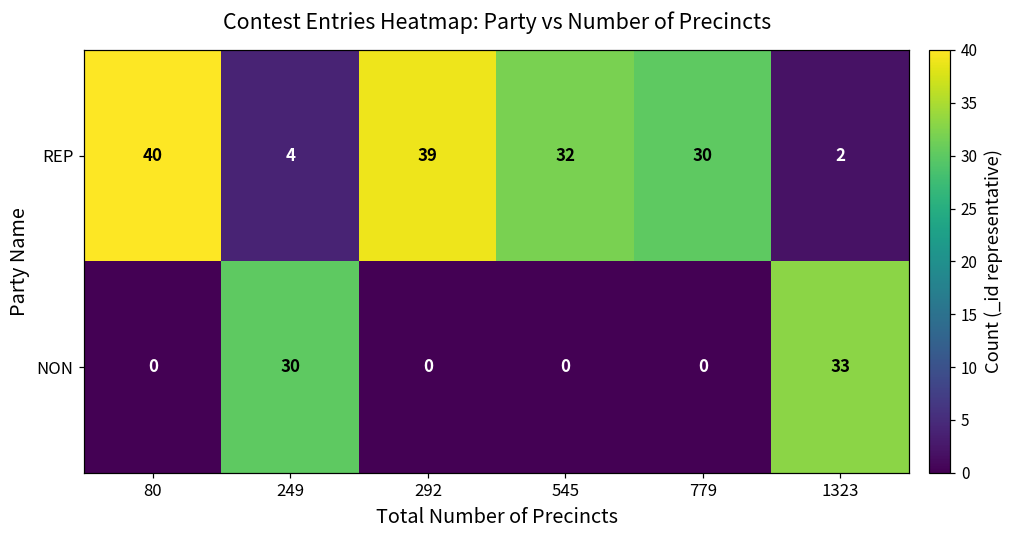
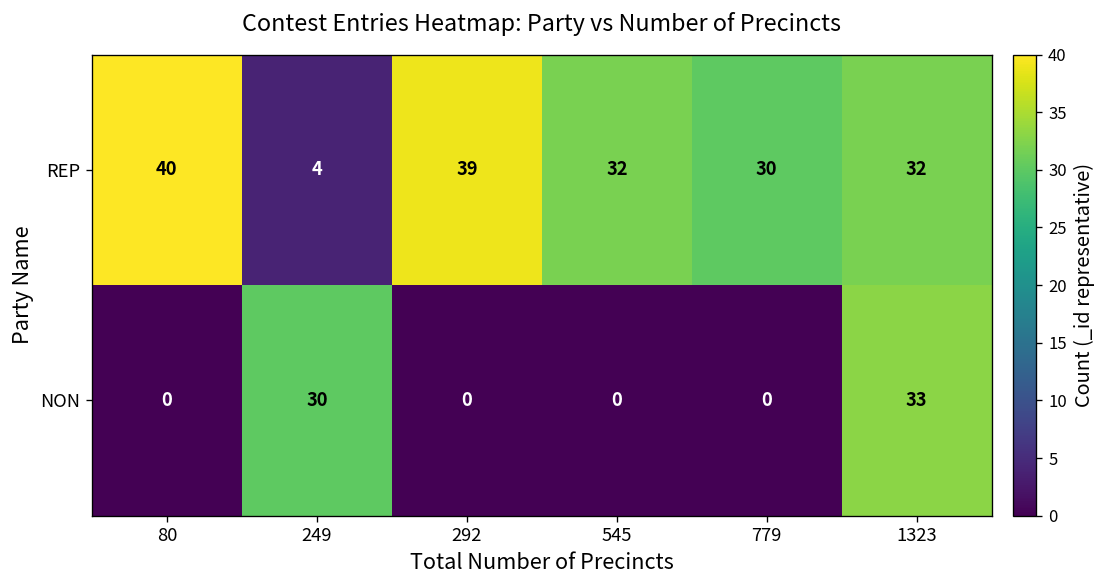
  {
    "REP": {
      "80": 40,
      "249": 4,
      "292": 39,
      "545": 32,
      "779": 30,
-     "1323": 2
+     "1323": 32
    },
    "NON": {
      "80": 0,
      "249": 30,
      "292": 0,
      "545": 0,
      "779": 0,
      "1323": 33
    }
  }
